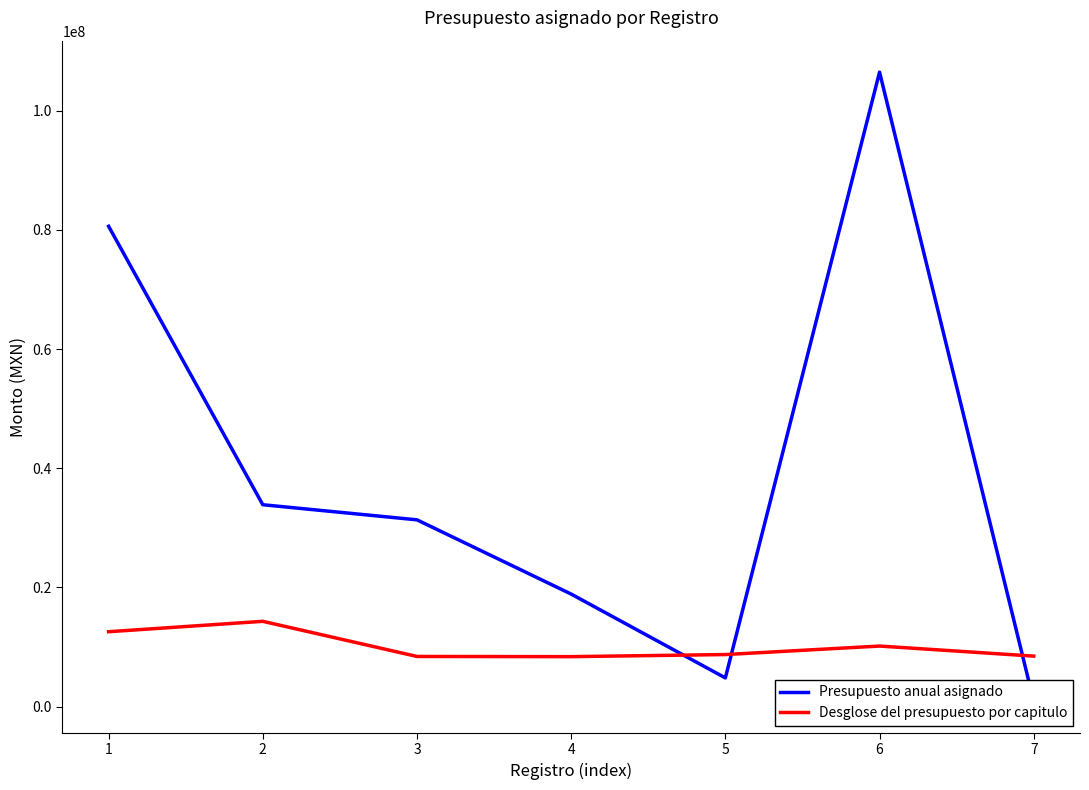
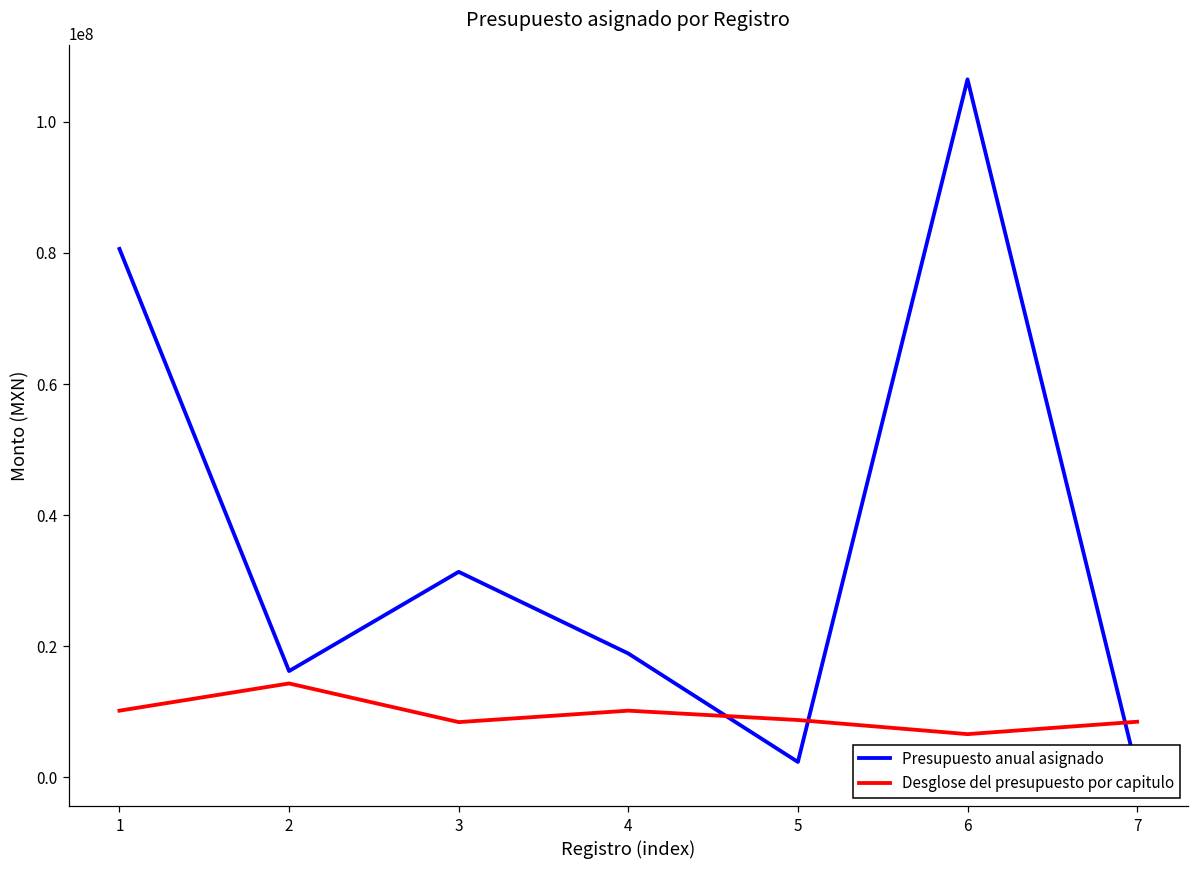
  {
    "Presupuesto anual asignado": {
      "1": 81000000,
-     "2": 34000000,
+     "2": 16000000,
      "3": 31000000,
      "4": 19000000,
-     "5": 5000000,
+     "5": 2000000,
      "6": 106000000
    },
    "Desglose del presupuesto por capitulo": {
-     "1": 13000000,
+     "1": 10000000,
      "2": 14000000,
      "3": 8000000,
-     "4": 8000000,
+     "4": 10000000,
      "5": 9000000,
-     "6": 10000000,
+     "6": 7000000,
      "7": 8000000
    }
  }
